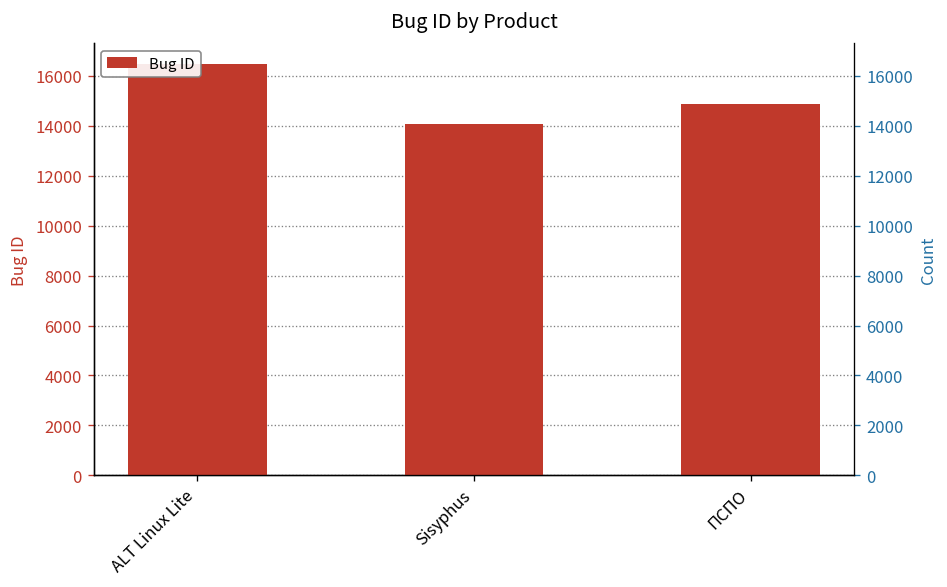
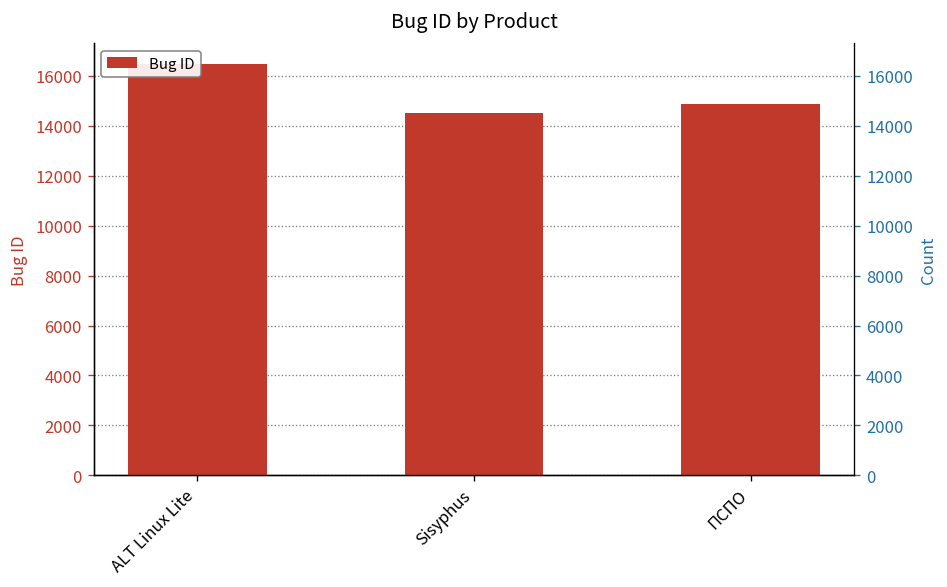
  {
-   "Sisyphus": 14100,
+   "Sisyphus": 14500,
    "ПСПО": 14900
  }
